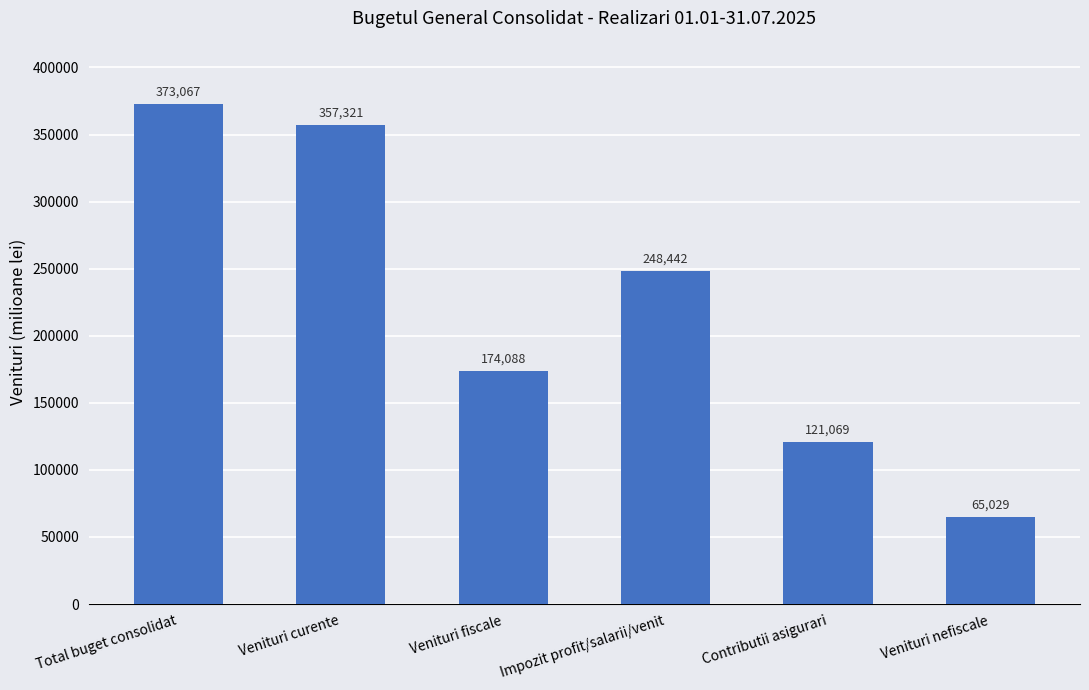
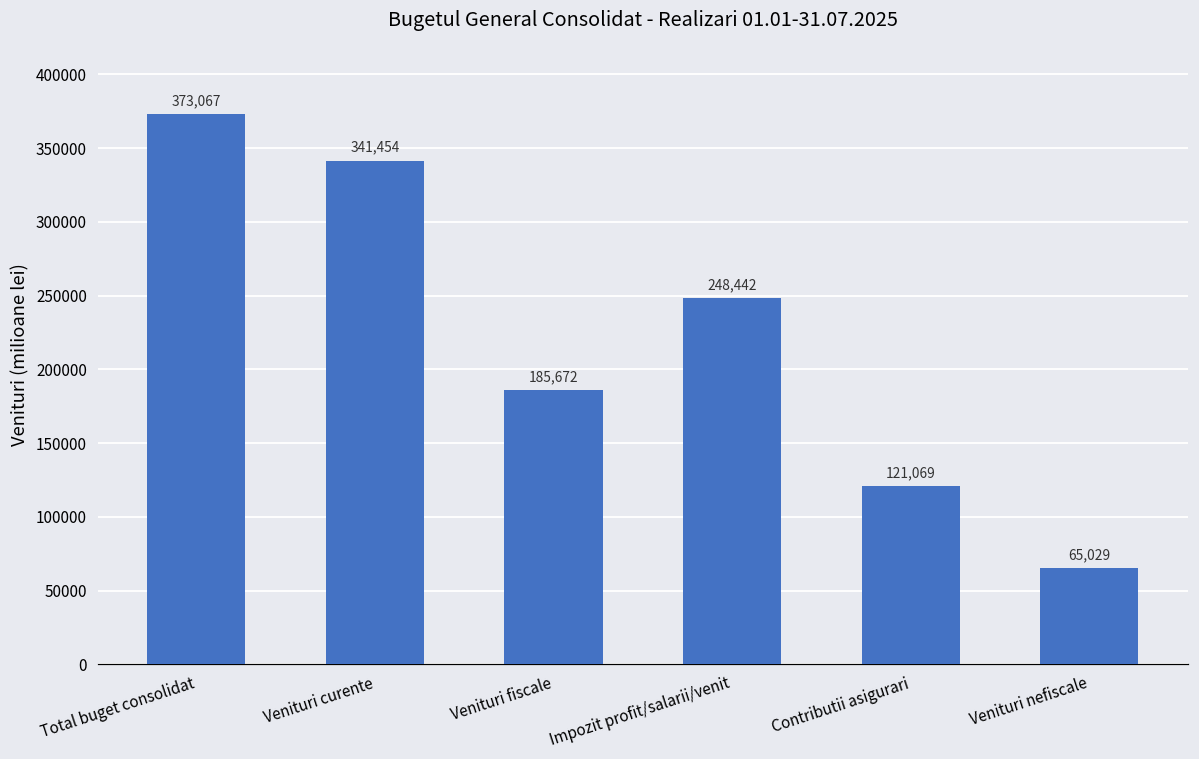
  {
    "Total buget consolidat": "373,067",
-   "Venituri curente": "357,321",
-   "Venituri fiscale": "174,088",
+   "Venituri curente": "341,454",
+   "Venituri fiscale": "185,672",
    "Impozit profit/salarii/venit": "248,442",
    "Contributii asigurari": "121,069",
    "Venituri nefiscale": "65,029"
  }
